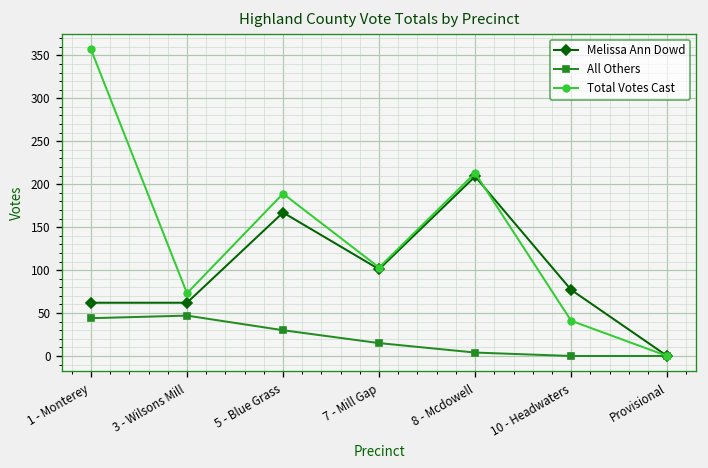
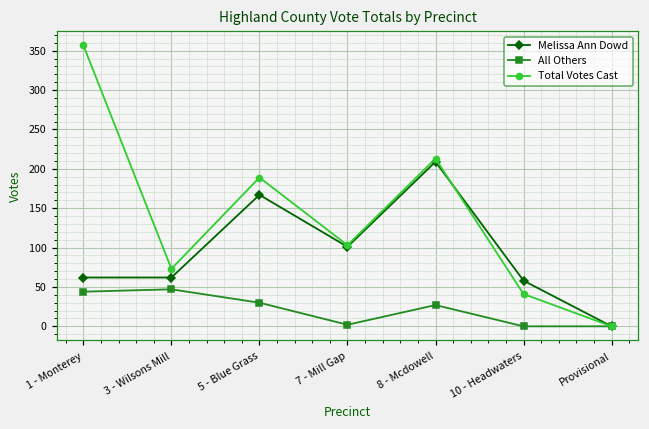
  {
    "Melissa Ann Dowd": {
      "1 - Monterey": 60,
      "3 - Wilsons Mill": 60,
      "5 - Blue Grass": 170,
      "8 - Mcdowell": 210,
-     "10 - Headwaters": 80
+     "10 - Headwaters": 60
    },
    "All Others": {
      "1 - Monterey": 40,
      "3 - Wilsons Mill": 50,
      "5 - Blue Grass": 30,
-     "7 - Mill Gap": 20,
-     "8 - Mcdowell": 0,
+     "7 - Mill Gap": 0,
+     "8 - Mcdowell": 30,
      "10 - Headwaters": 0
    },
    "Total Votes Cast": {
      "1 - Monterey": 360,
      "3 - Wilsons Mill": 70,
      "5 - Blue Grass": 190,
      "8 - Mcdowell": 210,
      "10 - Headwaters": 40
    }
  }
